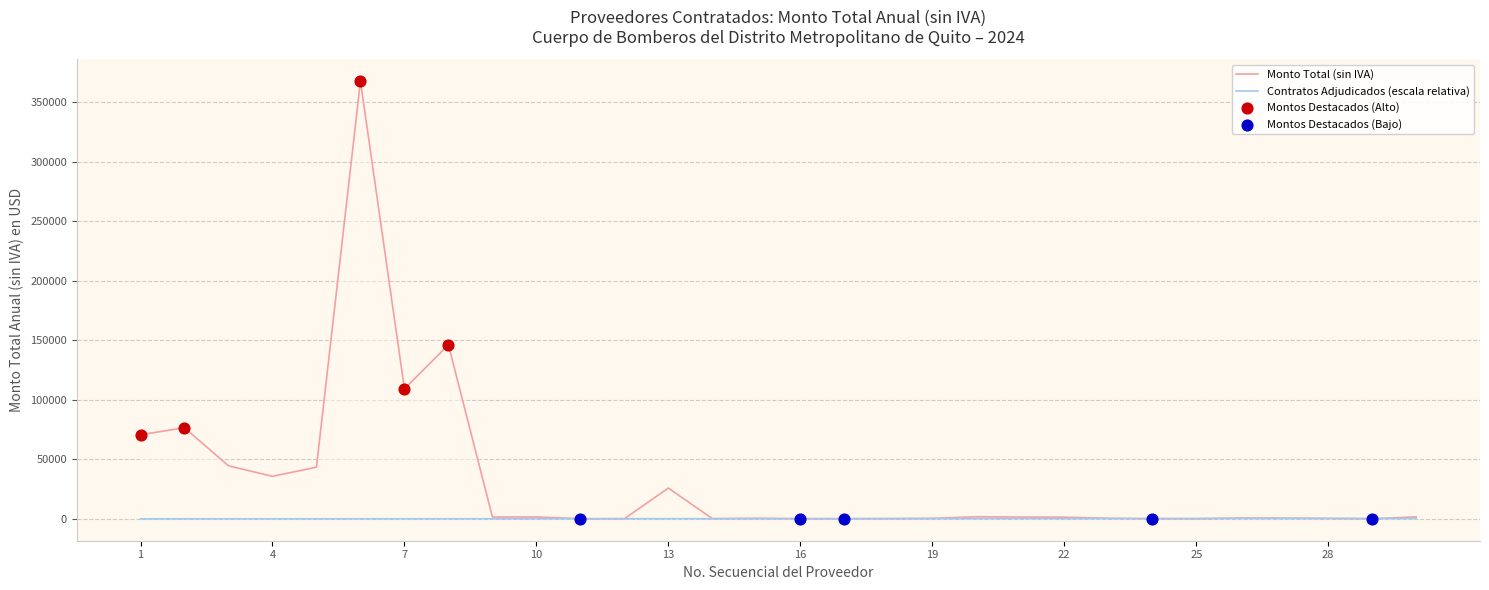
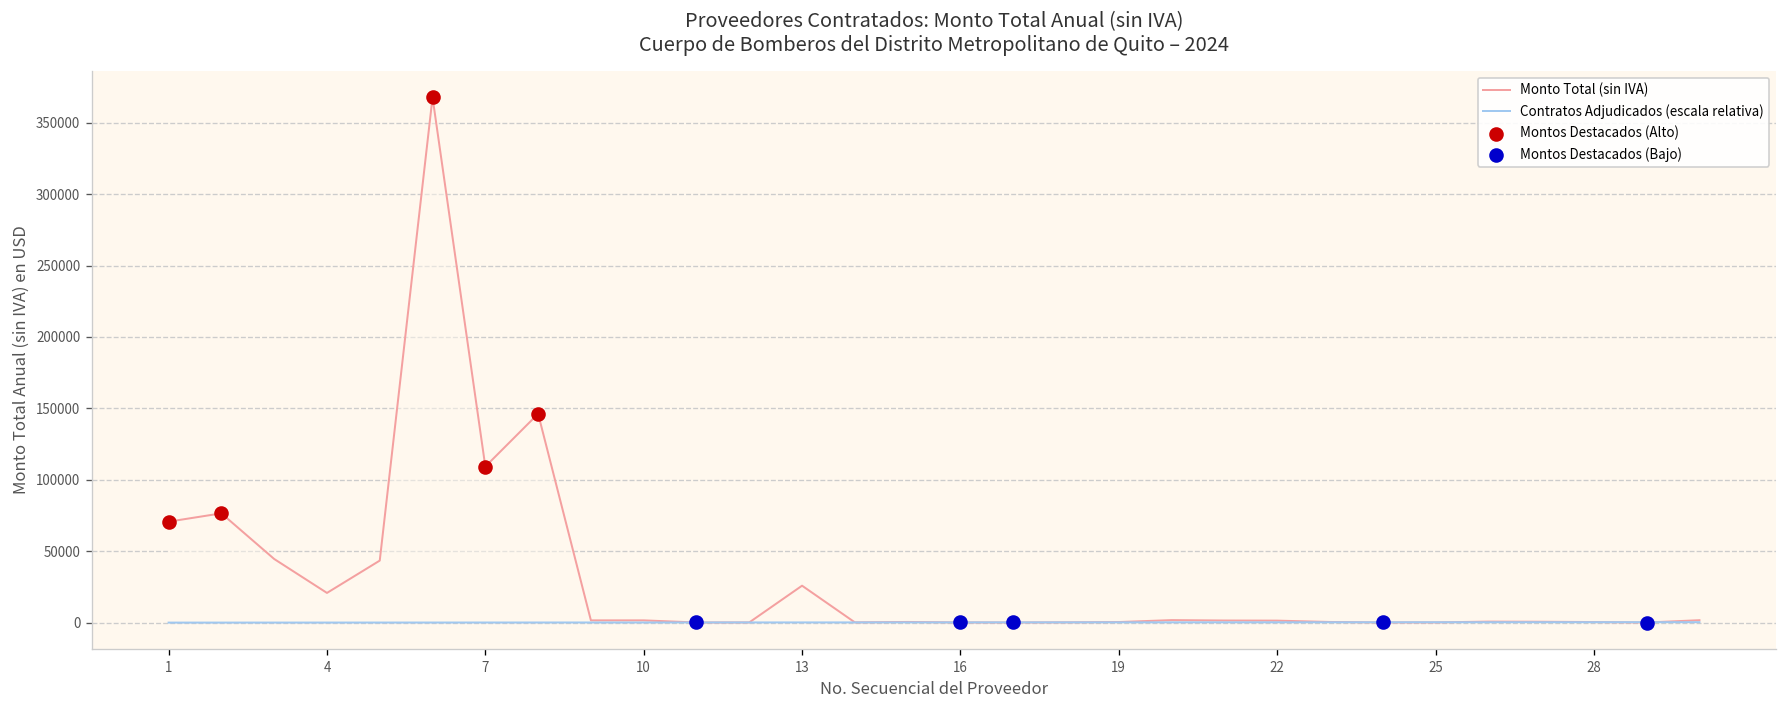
  {
    "Monto Total (sin IVA)": {
-     "4": 36000,
+     "4": 21000,
      "13": 26000
    },
    "Contratos Adjudicados (escala relativa)": {
      "1": 0,
      "4": 0,
      "7": 0,
      "13": 0
    }
  }
